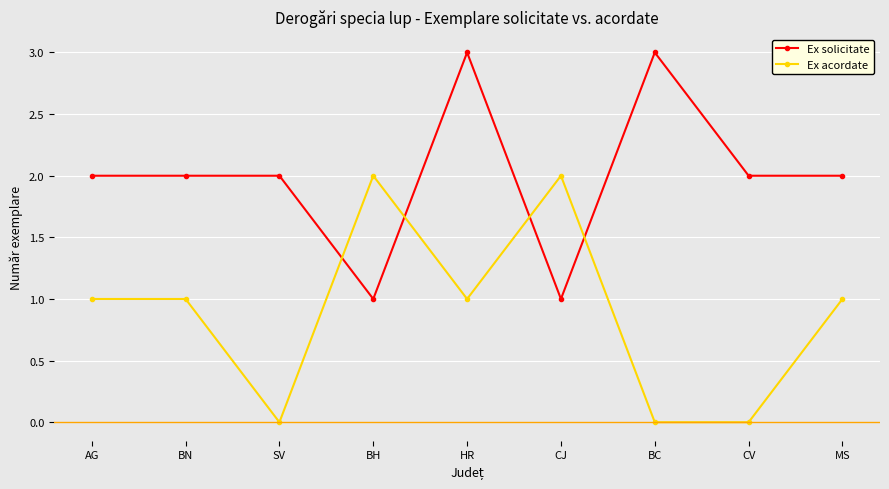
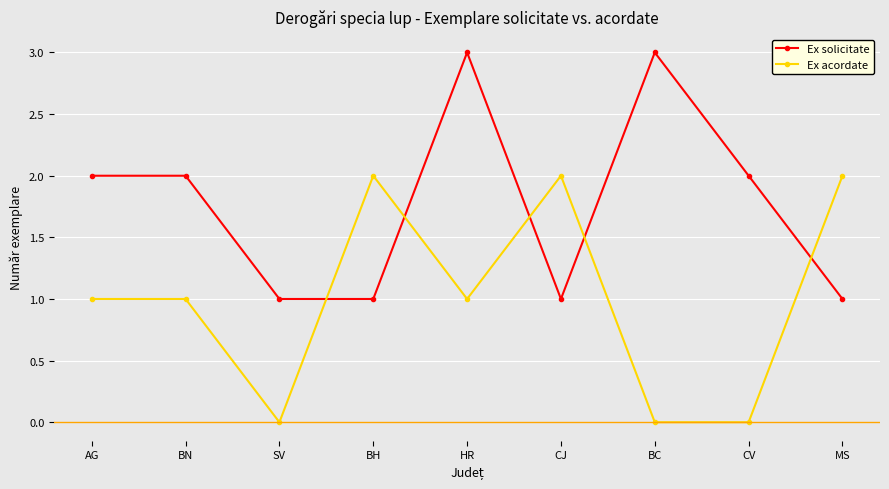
  {
    "Ex solicitate": {
      "AG": 2,
      "BN": 2,
-     "SV": 2,
+     "SV": 1,
      "BH": 1,
      "HR": 3,
      "CJ": 1,
      "BC": 3,
      "CV": 2,
-     "MS": 2
+     "MS": 1
    },
    "Ex acordate": {
      "AG": 1,
      "BN": 1,
      "SV": 0,
      "BH": 2,
      "HR": 1,
      "CJ": 2,
      "BC": 0,
      "CV": 0,
-     "MS": 1
+     "MS": 2
    }
  }
